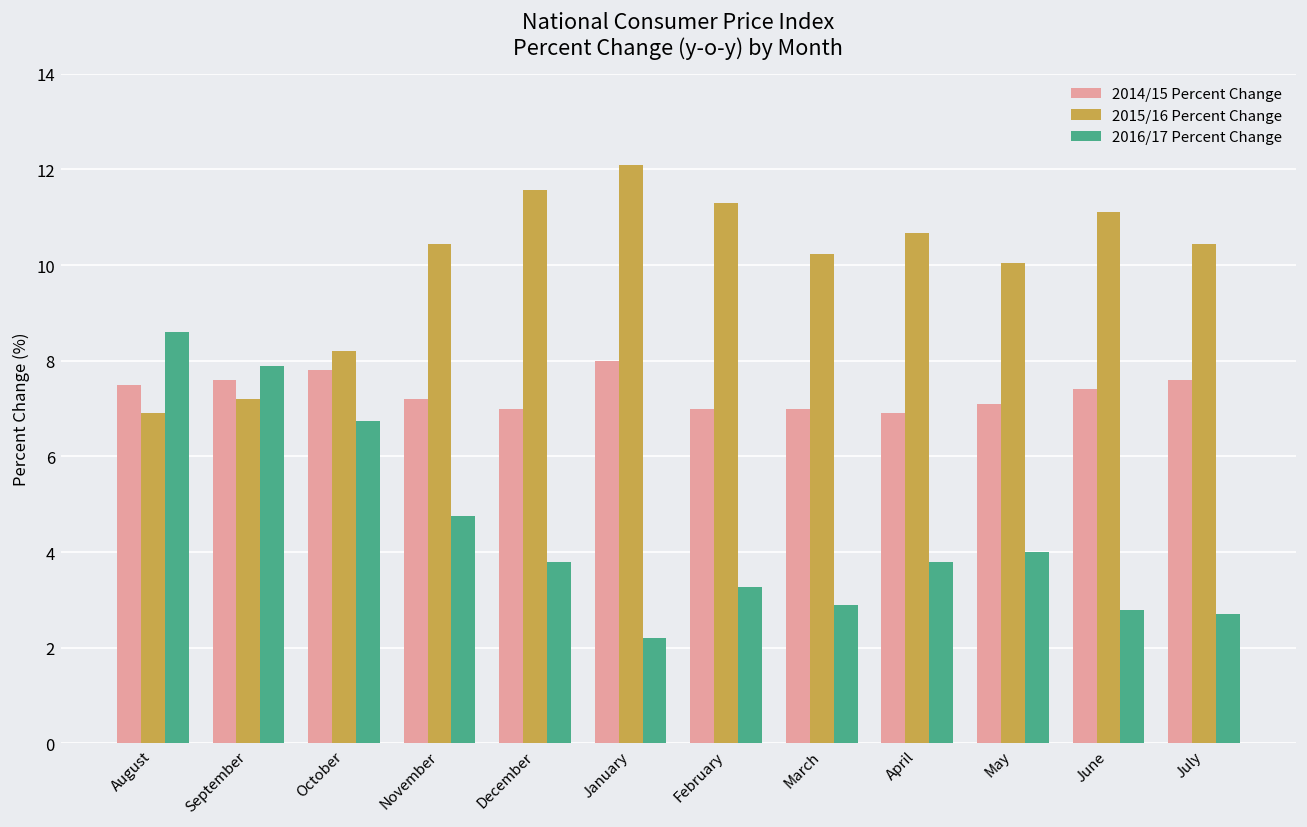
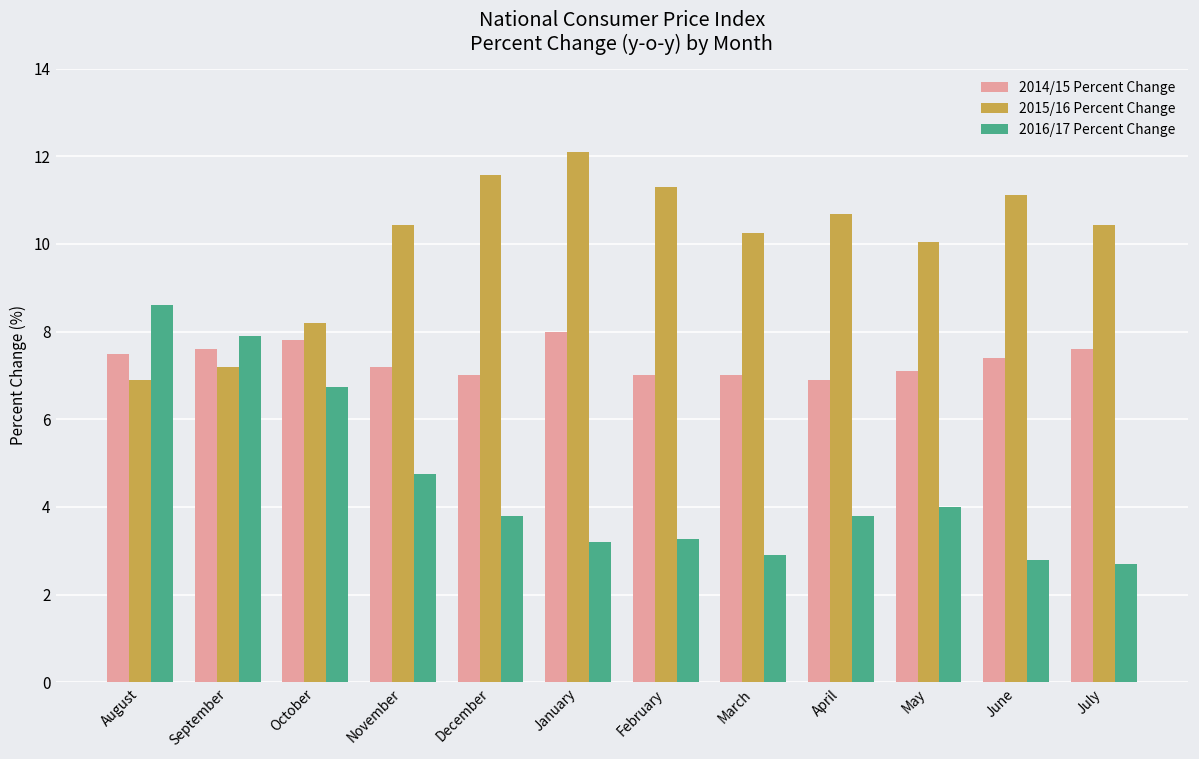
  {
    "2014/15 Percent Change": {
      "August": 7.5,
      "September": 7.6,
      "October": 7.8,
      "November": 7.2,
      "December": 7.0,
      "January": 8.0,
      "February": 7.0,
      "March": 7.0,
      "April": 6.9,
      "May": 7.1,
      "June": 7.4,
      "July": 7.6
    },
    "2015/16 Percent Change": {
      "August": 6.9,
      "September": 7.2,
      "October": 8.2,
      "November": 10.4,
      "December": 11.6,
      "January": 12.1,
      "February": 11.3,
      "March": 10.2,
      "April": 10.7,
      "May": 10.0,
      "June": 11.1,
      "July": 10.4
    },
    "2016/17 Percent Change": {
      "August": 8.6,
      "September": 7.9,
      "October": 6.7,
      "November": 4.8,
      "December": 3.8,
-     "January": 2.2,
+     "January": 3.2,
      "February": 3.3,
      "March": 2.9,
      "April": 3.8,
      "May": 4.0,
      "June": 2.8,
      "July": 2.7
    }
  }
